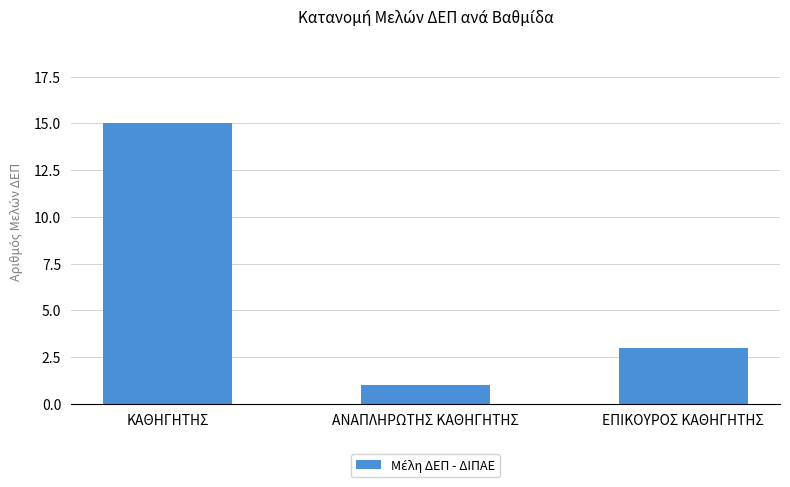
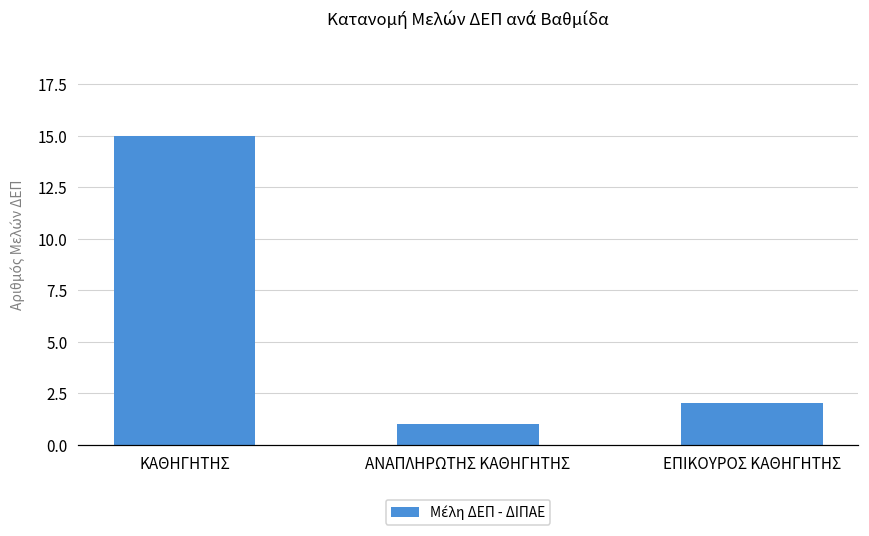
  {
    "ΚΑΘΗΓΗΤΗΣ": 15,
    "ΑΝΑΠΛΗΡΩΤΗΣ ΚΑΘΗΓΗΤΗΣ": 1,
-   "ΕΠΙΚΟΥΡΟΣ ΚΑΘΗΓΗΤΗΣ": 3
+   "ΕΠΙΚΟΥΡΟΣ ΚΑΘΗΓΗΤΗΣ": 2
  }
